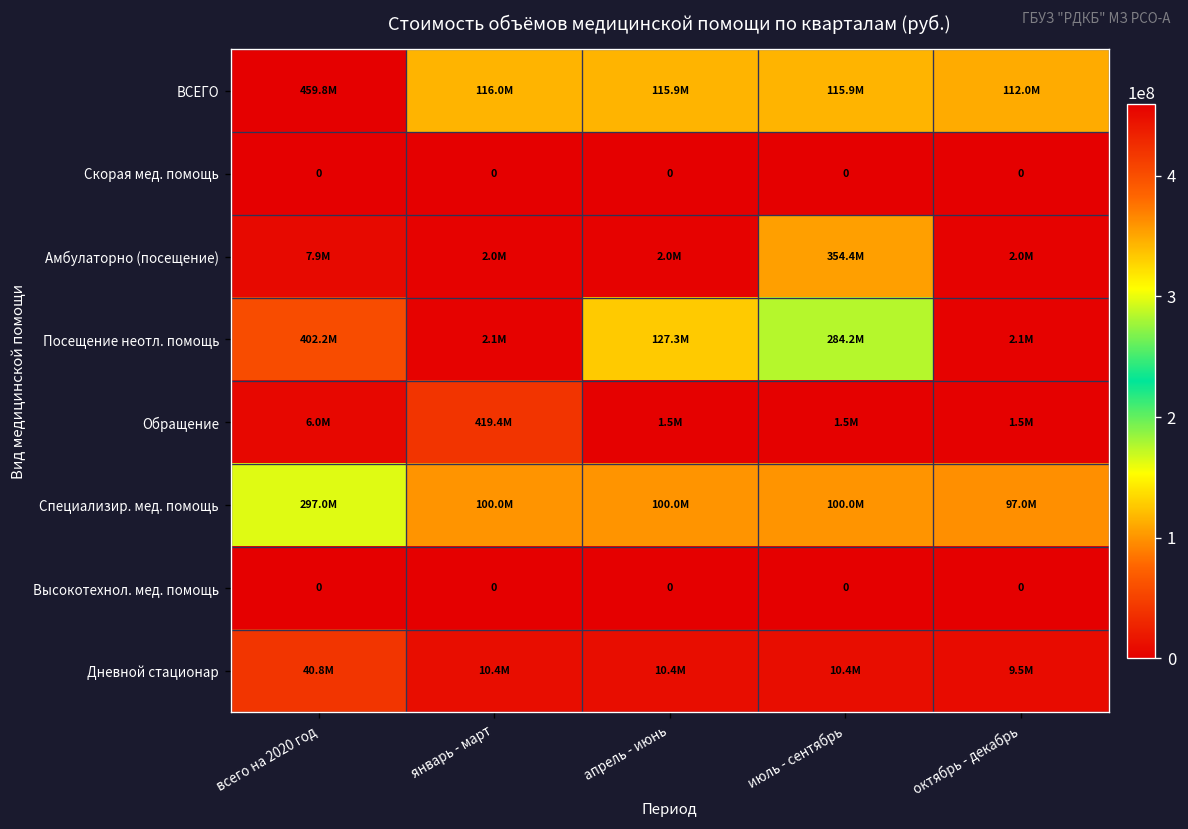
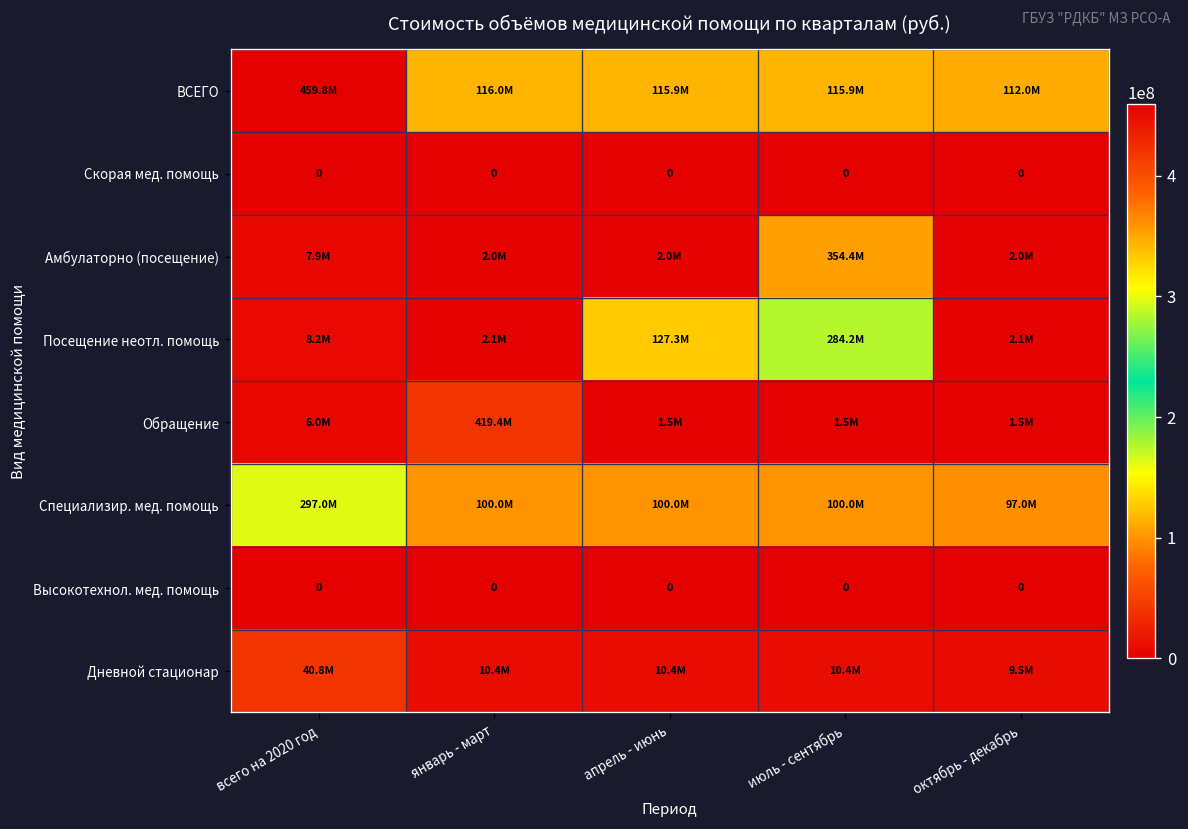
  {
    "ВСЕГО": {
      "всего на 2020 год": "459.8M",
      "январь - март": "116.0M",
      "апрель - июнь": "115.9M",
      "июль - сентябрь": "115.9M",
      "октябрь - декабрь": "112.0M"
    },
    "Скорая мед. помощь": {
      "всего на 2020 год": "0",
      "январь - март": "0",
      "апрель - июнь": "0",
      "июль - сентябрь": "0",
      "октябрь - декабрь": "0"
    },
    "Амбулаторно (посещение)": {
      "всего на 2020 год": "7.9M",
      "январь - март": "2.0M",
      "апрель - июнь": "2.0M",
      "июль - сентябрь": "354.4M",
      "октябрь - декабрь": "2.0M"
    },
    "Посещение неотл. помощь": {
-     "всего на 2020 год": "402.2M",
+     "всего на 2020 год": "8.2M",
      "январь - март": "2.1M",
      "апрель - июнь": "127.3M",
      "июль - сентябрь": "284.2M",
      "октябрь - декабрь": "2.1M"
    },
    "Обращение": {
      "всего на 2020 год": "6.0M",
      "январь - март": "419.4M",
      "апрель - июнь": "1.5M",
      "июль - сентябрь": "1.5M",
      "октябрь - декабрь": "1.5M"
    },
    "Специализир. мед. помощь": {
      "всего на 2020 год": "297.0M",
      "январь - март": "100.0M",
      "апрель - июнь": "100.0M",
      "июль - сентябрь": "100.0M",
      "октябрь - декабрь": "97.0M"
    },
    "Высокотехнол. мед. помощь": {
      "всего на 2020 год": "0",
      "январь - март": "0",
      "апрель - июнь": "0",
      "июль - сентябрь": "0",
      "октябрь - декабрь": "0"
    },
    "Дневной стационар": {
      "всего на 2020 год": "40.8M",
      "январь - март": "10.4M",
      "апрель - июнь": "10.4M",
      "июль - сентябрь": "10.4M",
      "октябрь - декабрь": "9.5M"
    }
  }
